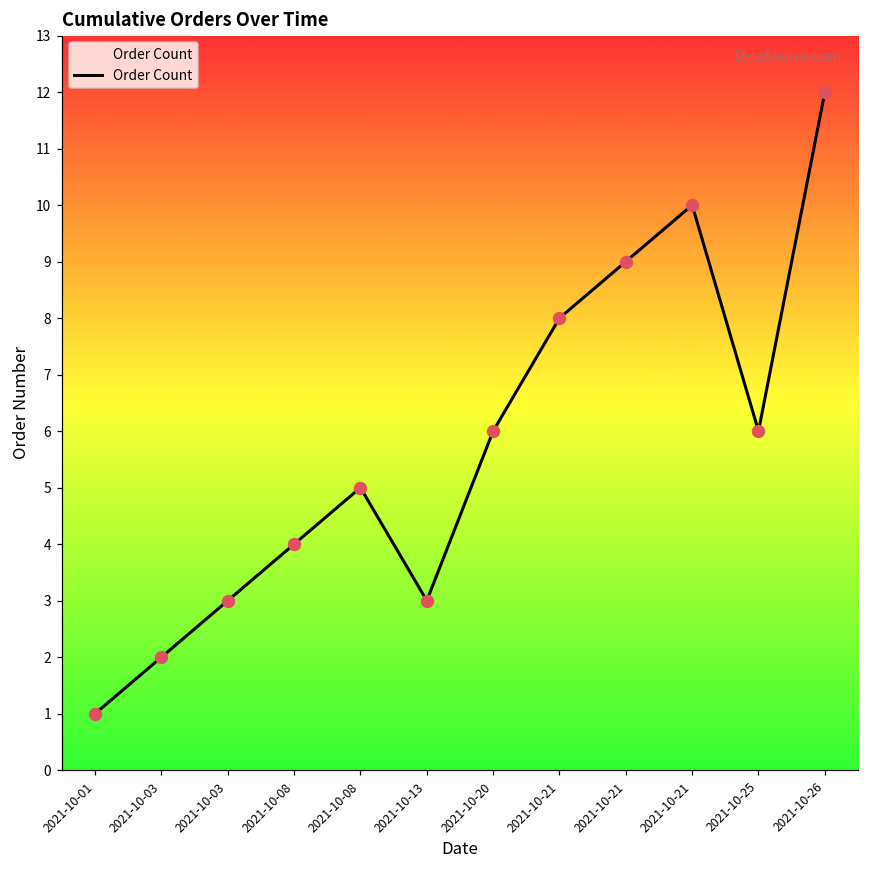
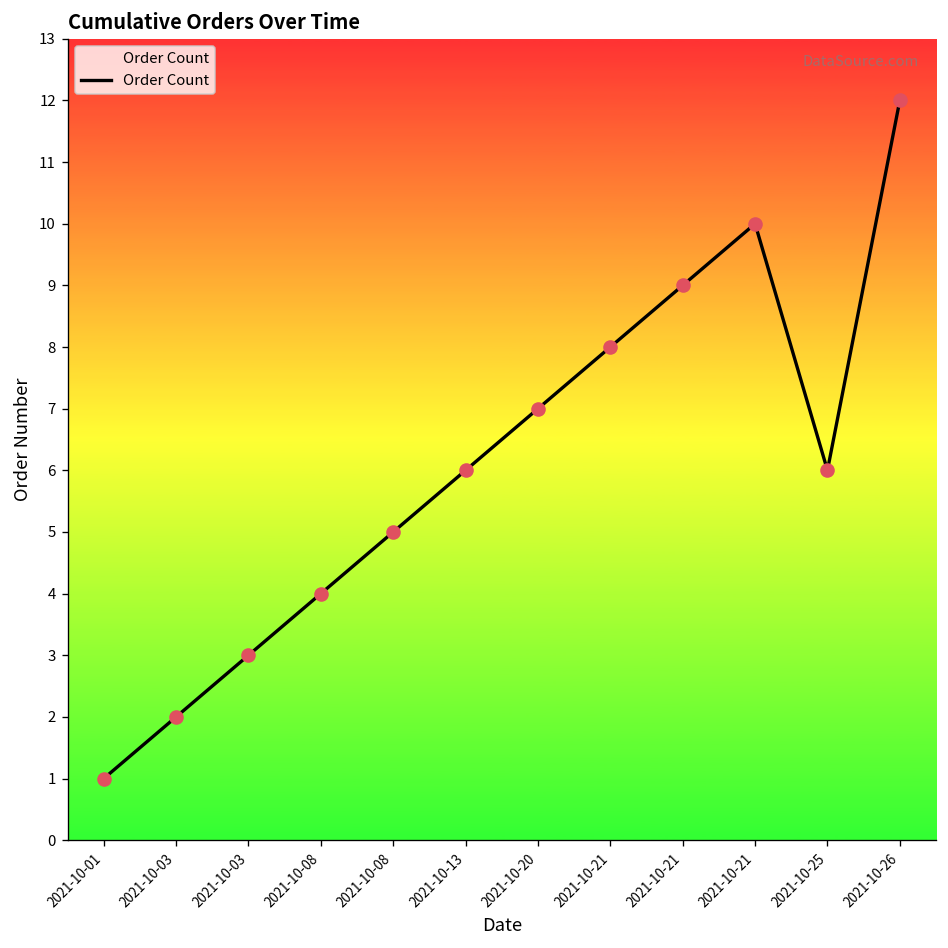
  {
    "2021-10-01": 1,
-   "2021-10-13": 3,
-   "2021-10-20": 6,
+   "2021-10-13": 6,
+   "2021-10-20": 7,
    "2021-10-25": 6,
    "2021-10-26": 12
  }
